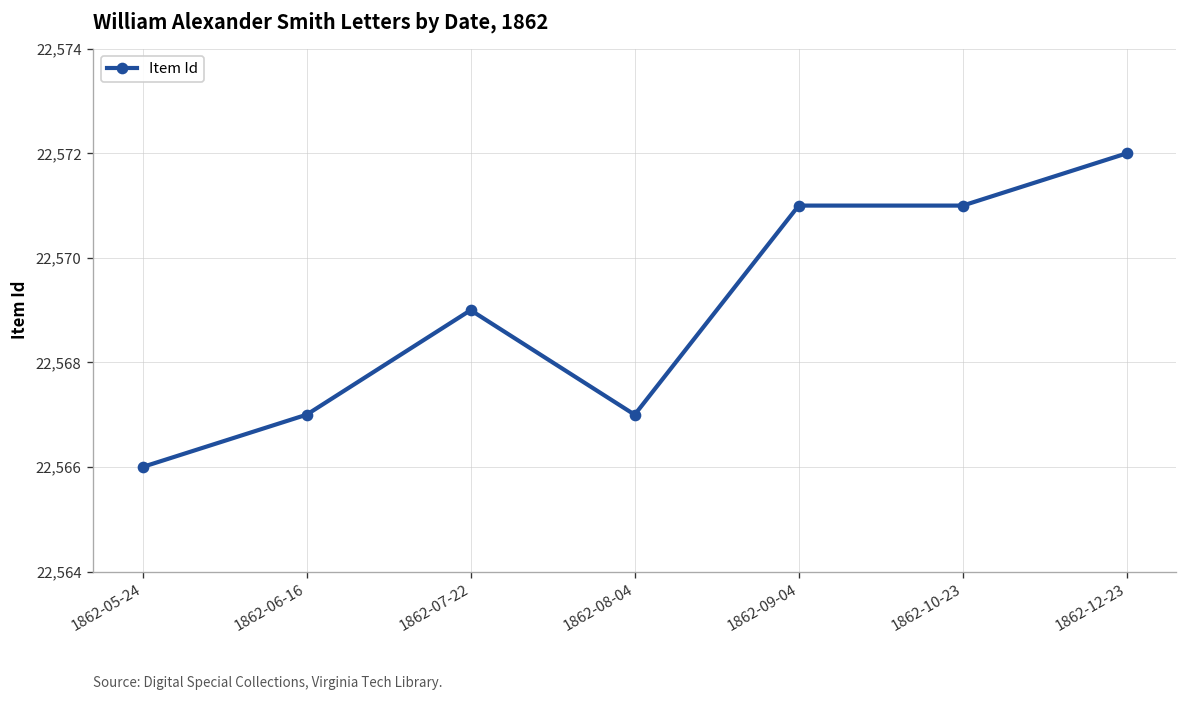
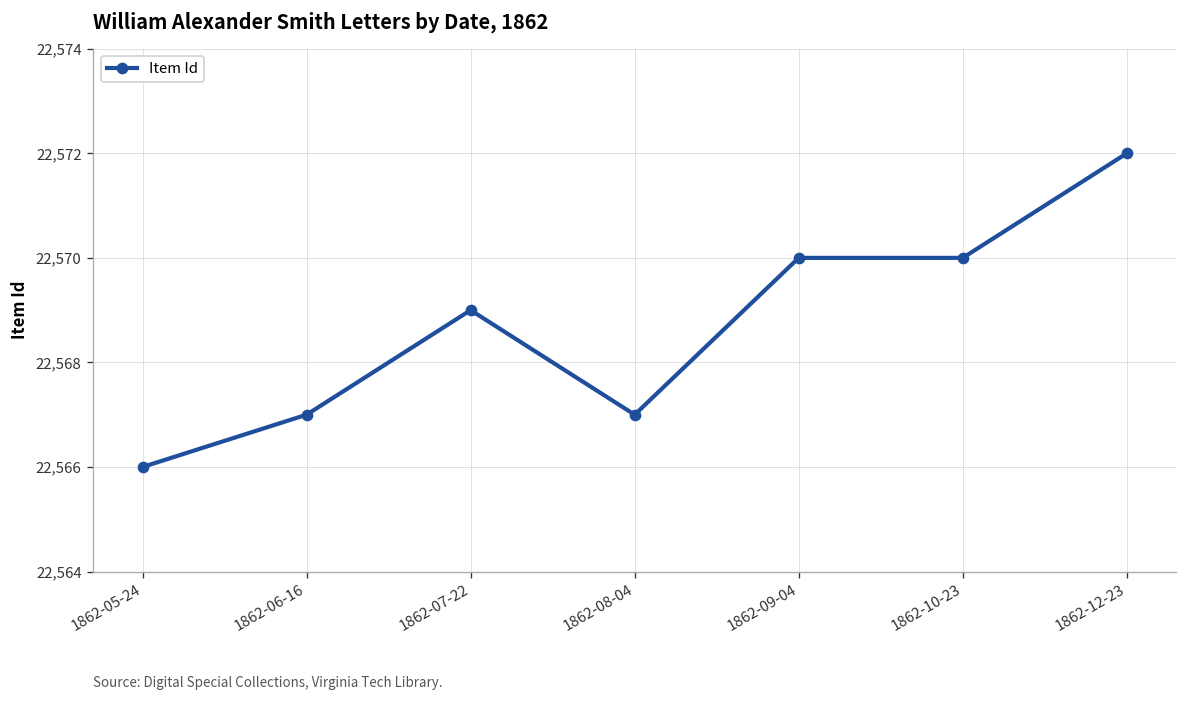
  {
    "1862-05-24": "22,566",
    "1862-06-16": "22,567",
    "1862-07-22": "22,569",
    "1862-08-04": "22,567",
-   "1862-09-04": "22,571",
-   "1862-10-23": "22,571",
+   "1862-09-04": "22,570",
+   "1862-10-23": "22,570",
    "1862-12-23": "22,572"
  }
